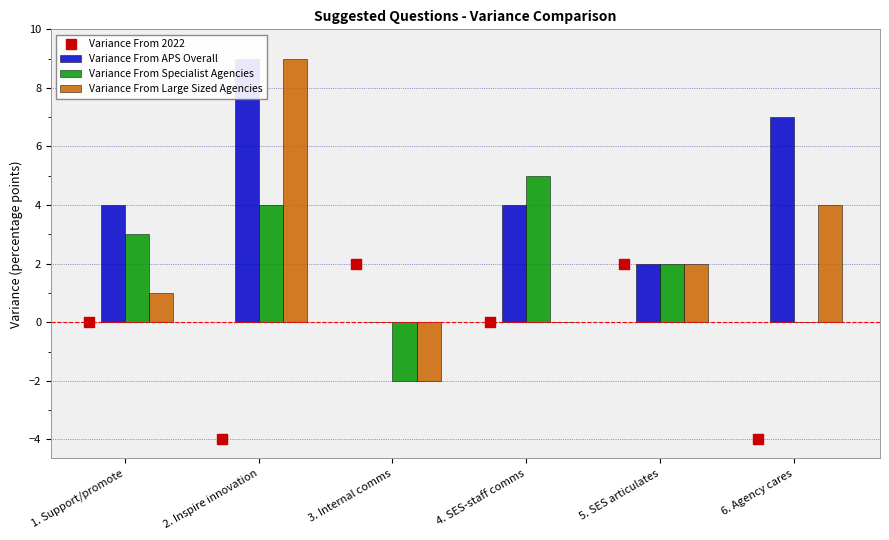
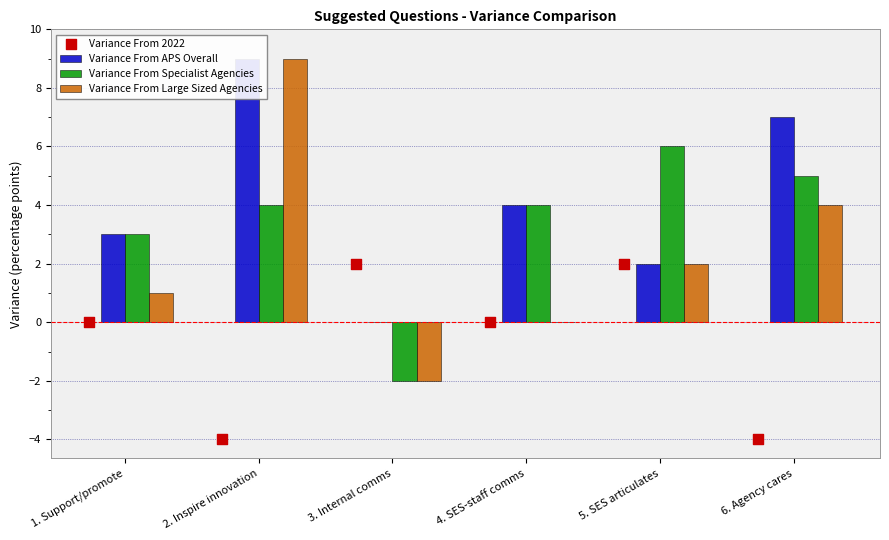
  {
    "Variance From APS Overall": {
-     "1. Support/promote": 4,
+     "1. Support/promote": 3,
      "3. Internal comms": 0,
      "4. SES-staff comms": 4,
      "5. SES articulates": 2,
      "6. Agency cares": 7
    },
    "Variance From Specialist Agencies": {
      "1. Support/promote": 3,
      "2. Inspire innovation": 4,
      "3. Internal comms": -2,
-     "4. SES-staff comms": 5,
-     "5. SES articulates": 2,
-     "6. Agency cares": 0
+     "4. SES-staff comms": 4,
+     "5. SES articulates": 6,
+     "6. Agency cares": 5
    },
    "Variance From Large Sized Agencies": {
      "1. Support/promote": 1,
      "2. Inspire innovation": 9,
      "3. Internal comms": -2,
      "4. SES-staff comms": 0,
      "5. SES articulates": 2,
      "6. Agency cares": 4
    }
  }
